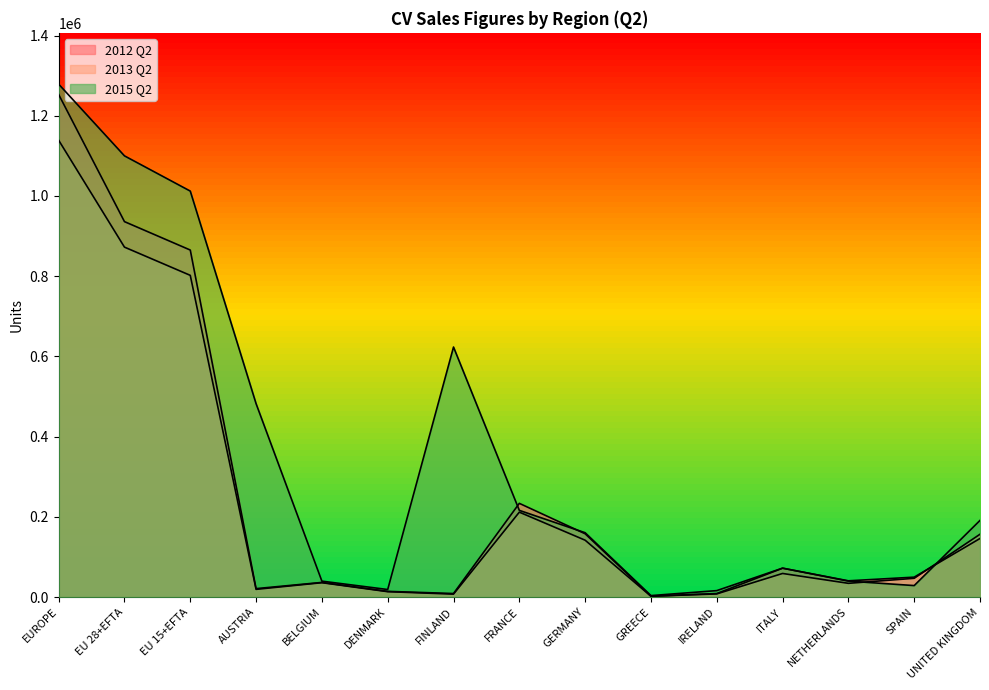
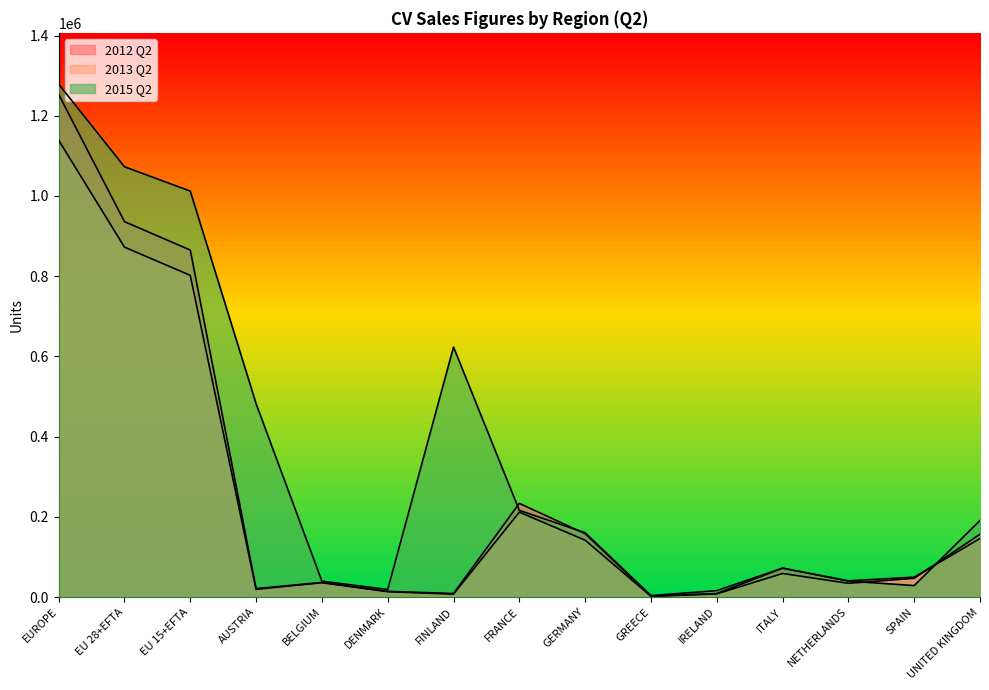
  {
    "2015 Q2": {
      "EUROPE": 1280000,
-     "EU 28+EFTA": 1100000,
+     "EU 28+EFTA": 1070000,
      "EU 15+EFTA": 1010000,
      "AUSTRIA": 480000,
      "FINLAND": 620000,
      "IRELAND": 20000,
      "SPAIN": 30000,
      "UNITED KINGDOM": 190000
    }
  }
